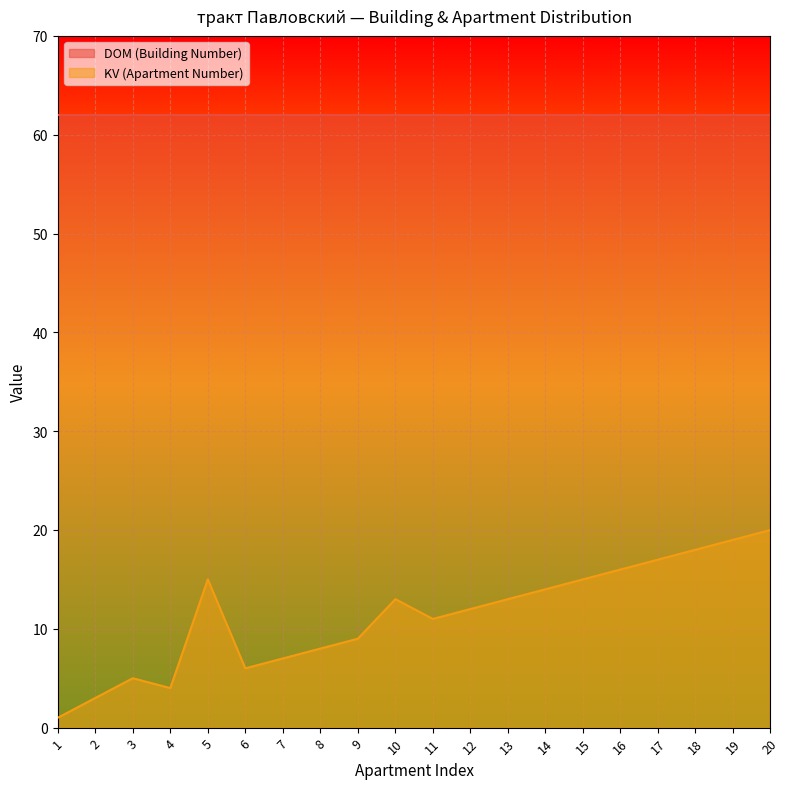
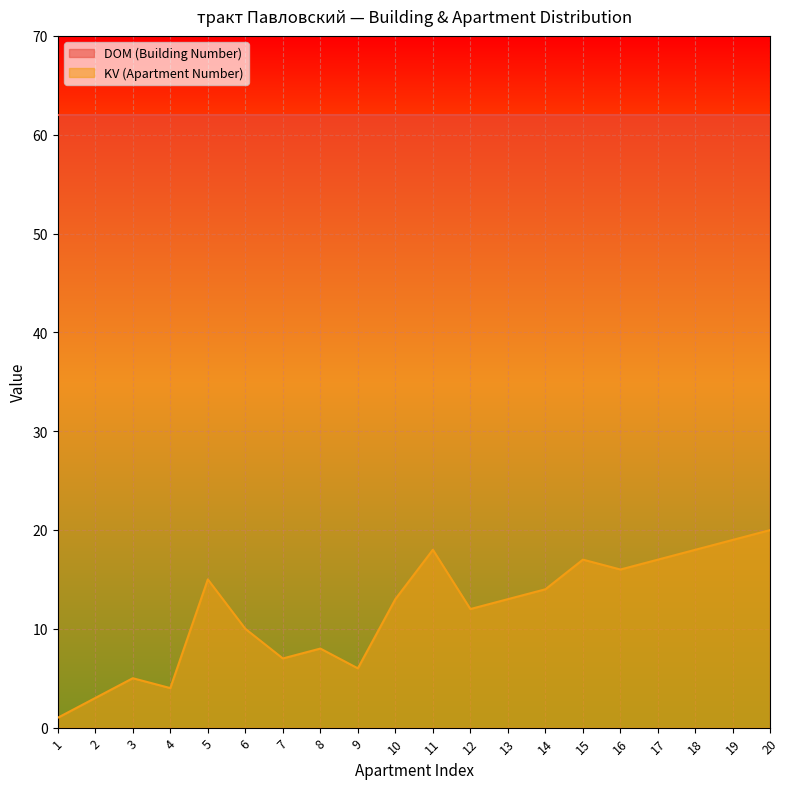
  {
    "DOM (Building Number)": {
      "1": 62,
      "2": 62,
      "3": 62,
      "4": 62,
      "5": 62,
      "6": 62,
      "7": 62,
      "8": 62,
      "9": 62,
      "10": 62,
      "11": 62,
      "12": 62,
      "13": 62,
      "14": 62,
      "15": 62,
      "16": 62,
      "17": 62,
      "18": 62,
      "19": 62,
      "20": 62
    },
    "KV (Apartment Number)": {
      "1": 1,
      "2": 3,
      "3": 5,
      "4": 4,
      "5": 15,
-     "6": 6,
+     "6": 10,
      "7": 7,
      "8": 8,
-     "9": 9,
+     "9": 6,
      "10": 13,
-     "11": 11,
+     "11": 18,
      "12": 12,
      "13": 13,
      "14": 14,
-     "15": 15,
+     "15": 17,
      "16": 16,
      "17": 17,
      "18": 18,
      "19": 19,
      "20": 20
    }
  }
